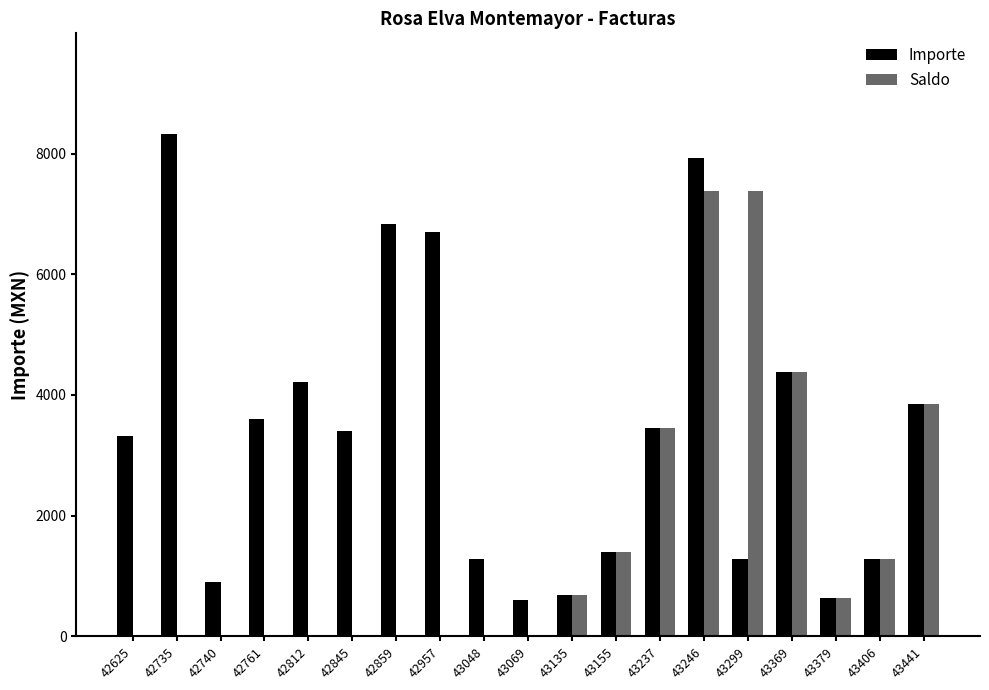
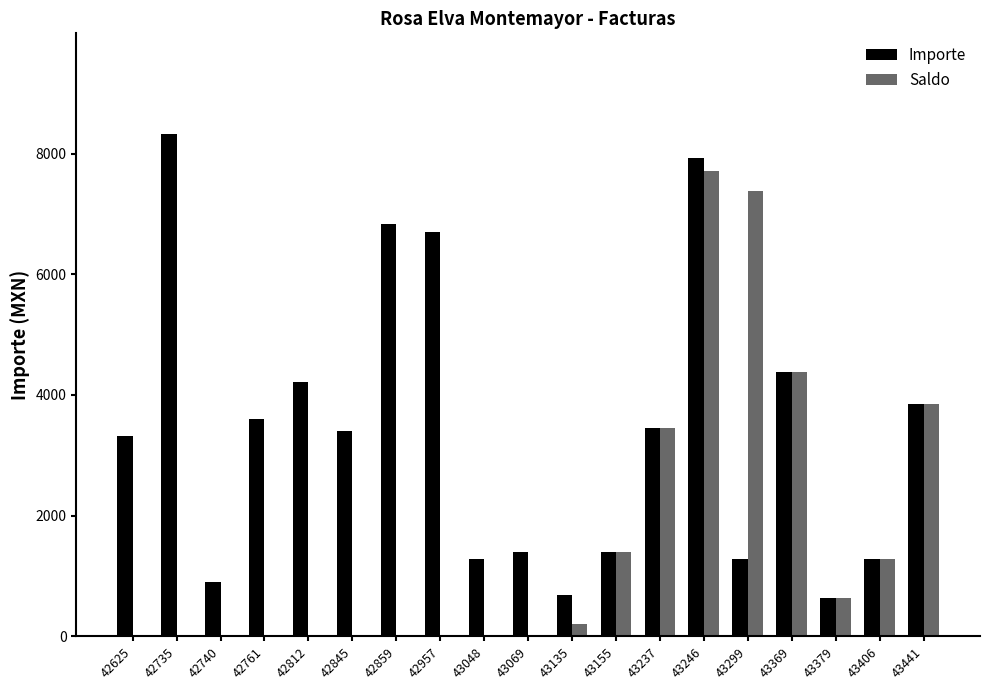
  {
    "Importe": {
      "42625": 3300,
      "42735": 8300,
      "42740": 900,
      "42761": 3600,
      "42812": 4200,
      "42845": 3400,
      "42859": 6800,
      "42957": 6700,
      "43048": 1300,
-     "43069": 600,
+     "43069": 1400,
      "43135": 700,
      "43155": 1400,
      "43237": 3500,
      "43246": 7900,
      "43299": 1300,
      "43369": 4400,
      "43379": 600,
      "43406": 1300,
      "43441": 3900
    },
    "Saldo": {
      "42625": 0,
      "42735": 0,
      "42740": 0,
      "42761": 0,
      "42812": 0,
      "42845": 0,
      "42859": 0,
      "42957": 0,
      "43048": 0,
      "43069": 0,
-     "43135": 700,
+     "43135": 200,
      "43155": 1400,
      "43237": 3500,
-     "43246": 7400,
+     "43246": 7700,
      "43299": 7400,
      "43369": 4400,
      "43379": 600,
      "43406": 1300,
      "43441": 3900
    }
  }
